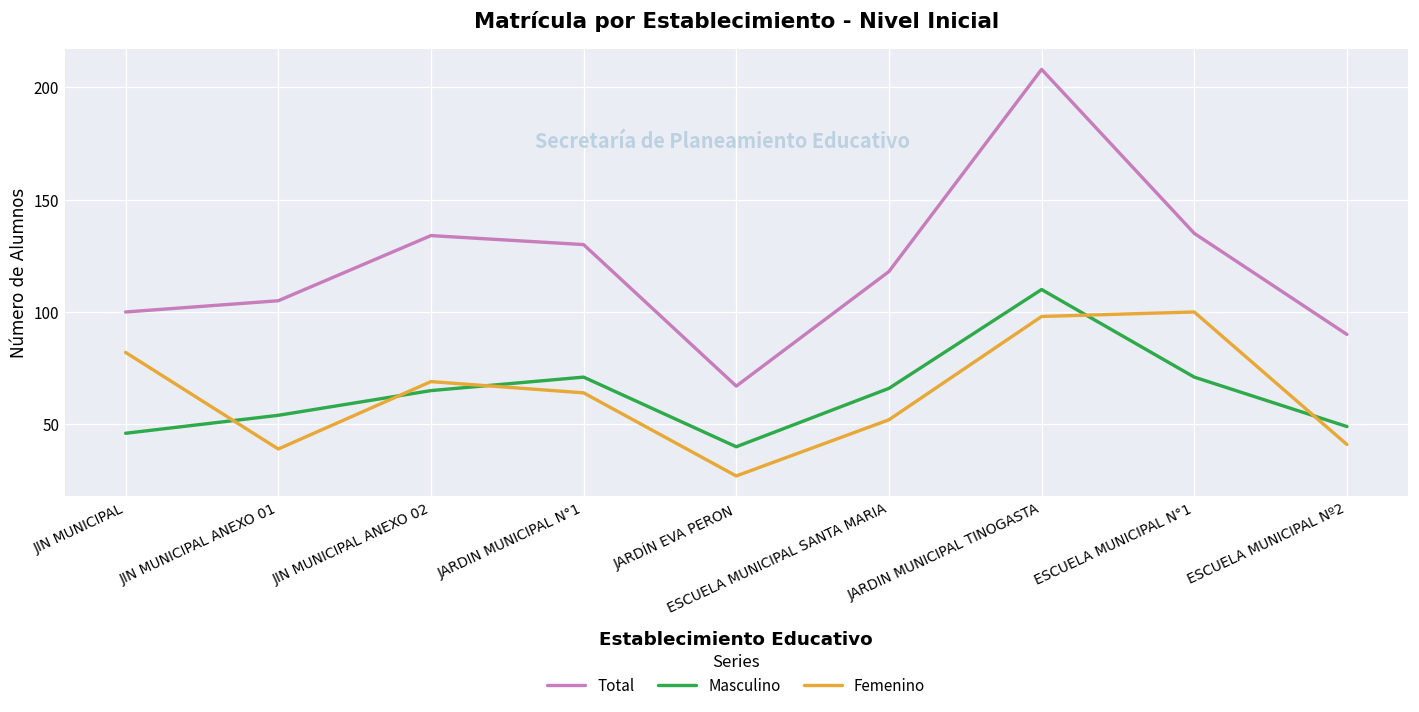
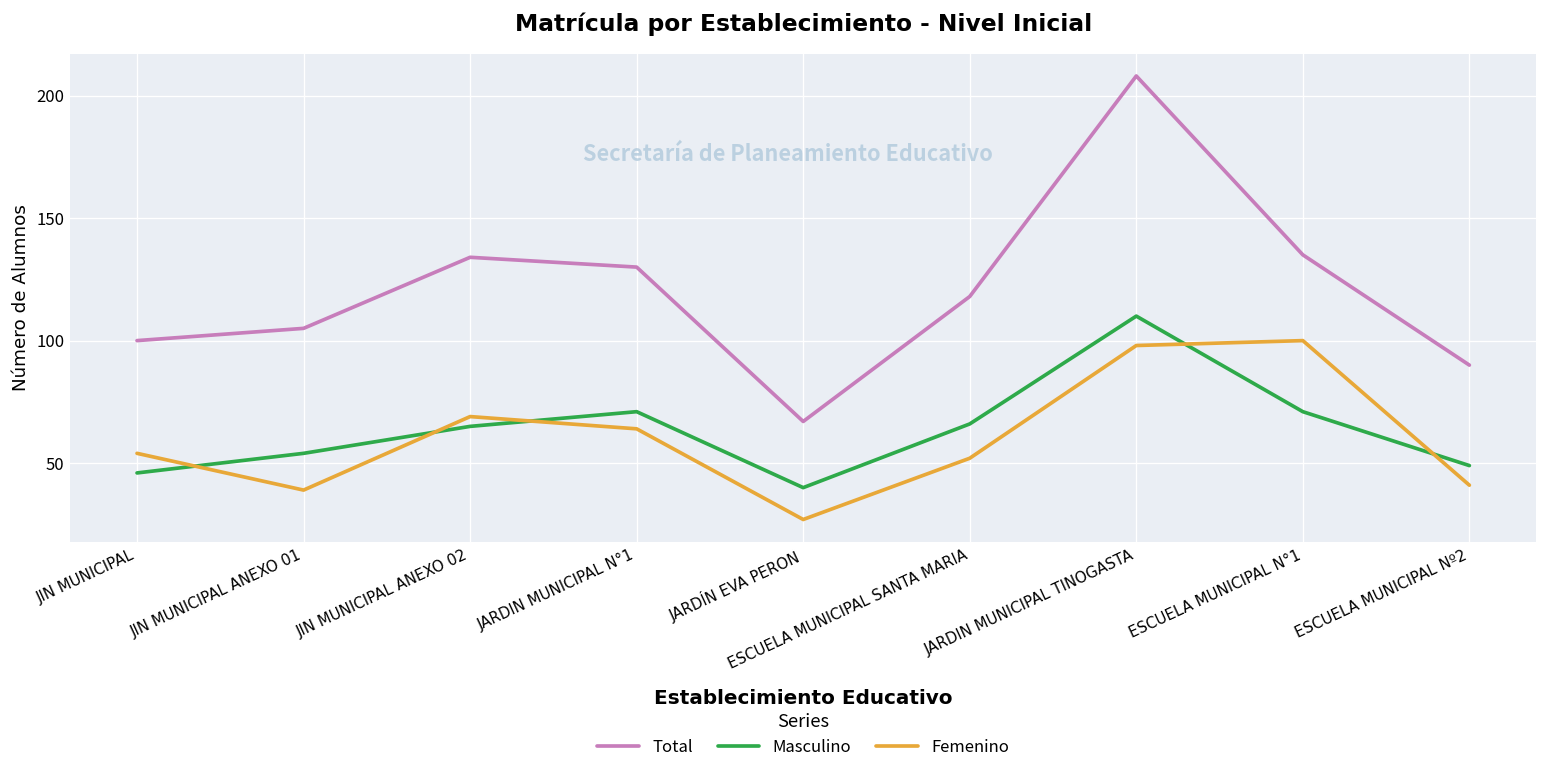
  {
    "Total": {
      "JIN MUNICIPAL": 100,
      "JIN MUNICIPAL ANEXO 01": 105,
      "JIN MUNICIPAL ANEXO 02": 134,
      "JARDIN MUNICIPAL N°1": 130,
      "JARDÍN EVA PERON": 67,
      "ESCUELA MUNICIPAL SANTA MARIA": 118,
      "JARDIN MUNICIPAL TINOGASTA": 208,
      "ESCUELA MUNICIPAL N°1": 135,
      "ESCUELA MUNICIPAL Nº2": 90
    },
    "Masculino": {
      "JIN MUNICIPAL": 46,
      "JIN MUNICIPAL ANEXO 01": 54,
      "JIN MUNICIPAL ANEXO 02": 65,
      "JARDIN MUNICIPAL N°1": 71,
      "JARDÍN EVA PERON": 40,
      "ESCUELA MUNICIPAL SANTA MARIA": 66,
      "JARDIN MUNICIPAL TINOGASTA": 110,
      "ESCUELA MUNICIPAL N°1": 71,
      "ESCUELA MUNICIPAL Nº2": 49
    },
    "Femenino": {
-     "JIN MUNICIPAL": 82,
+     "JIN MUNICIPAL": 54,
      "JIN MUNICIPAL ANEXO 01": 39,
      "JIN MUNICIPAL ANEXO 02": 69,
      "JARDIN MUNICIPAL N°1": 64,
      "JARDÍN EVA PERON": 27,
      "ESCUELA MUNICIPAL SANTA MARIA": 52,
      "JARDIN MUNICIPAL TINOGASTA": 98,
      "ESCUELA MUNICIPAL N°1": 100,
      "ESCUELA MUNICIPAL Nº2": 41
    }
  }
